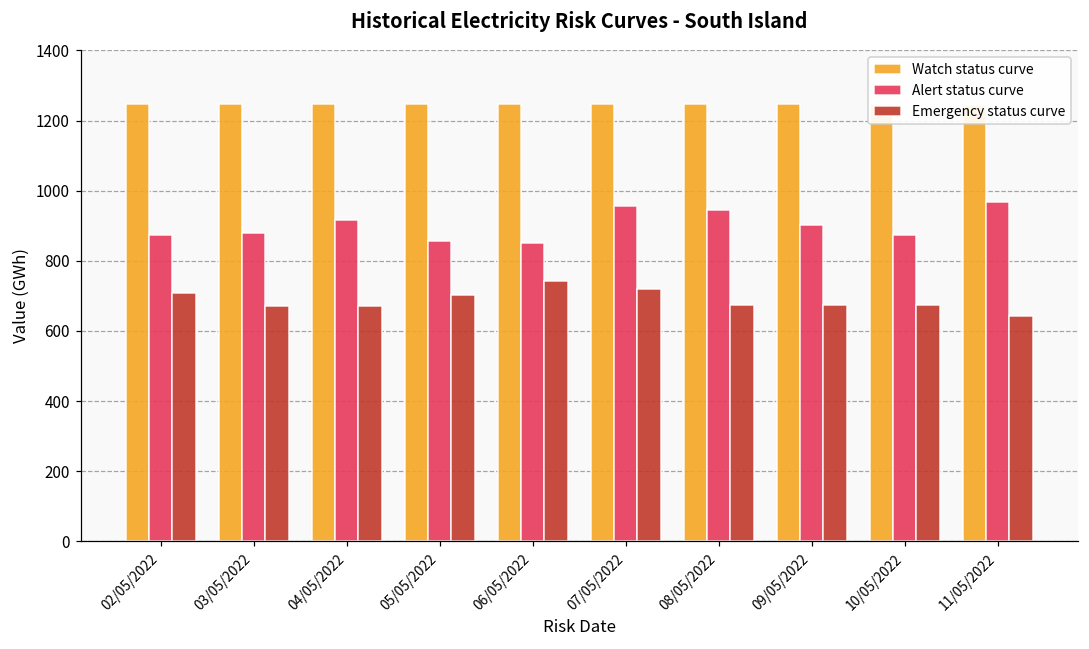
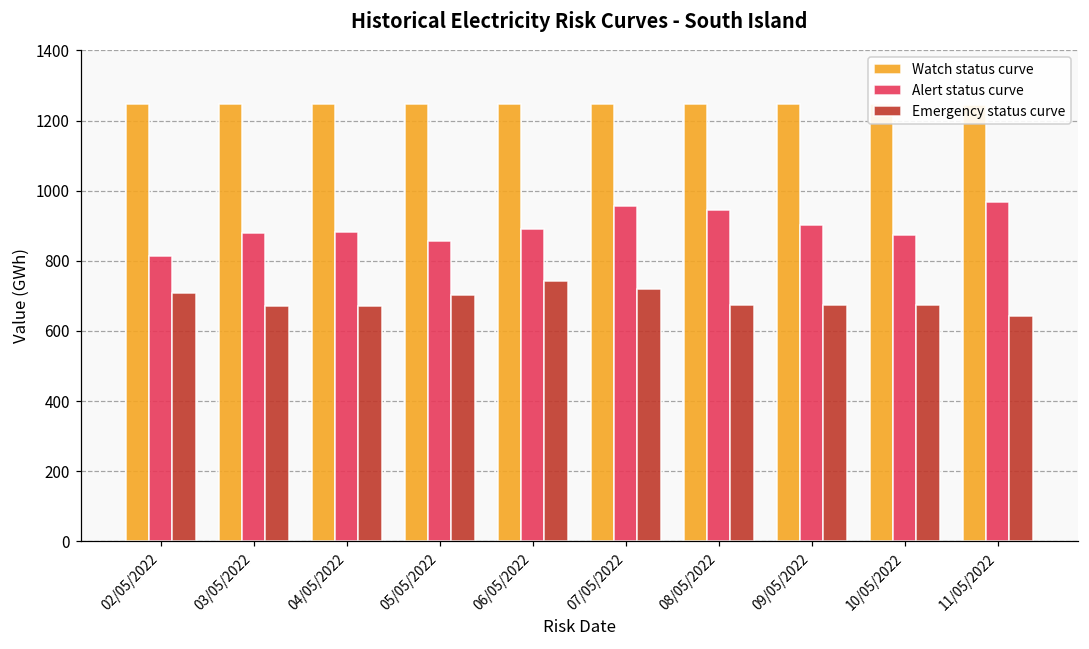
  {
    "Watch status curve": {
      "02/05/2022": 1250,
      "03/05/2022": 1250,
      "04/05/2022": 1250,
      "05/05/2022": 1250,
      "06/05/2022": 1250,
      "07/05/2022": 1250,
      "08/05/2022": 1250,
      "09/05/2022": 1250
    },
    "Alert status curve": {
-     "02/05/2022": 870,
+     "02/05/2022": 810,
      "03/05/2022": 880,
-     "04/05/2022": 920,
+     "04/05/2022": 880,
      "05/05/2022": 860,
-     "06/05/2022": 850,
+     "06/05/2022": 890,
      "07/05/2022": 960,
      "08/05/2022": 950,
      "09/05/2022": 900,
      "10/05/2022": 870,
      "11/05/2022": 970
    },
    "Emergency status curve": {
      "02/05/2022": 710,
      "03/05/2022": 670,
      "04/05/2022": 670,
      "05/05/2022": 700,
      "06/05/2022": 740,
      "07/05/2022": 720,
      "08/05/2022": 670,
      "09/05/2022": 670,
      "10/05/2022": 680,
      "11/05/2022": 640
    }
  }
